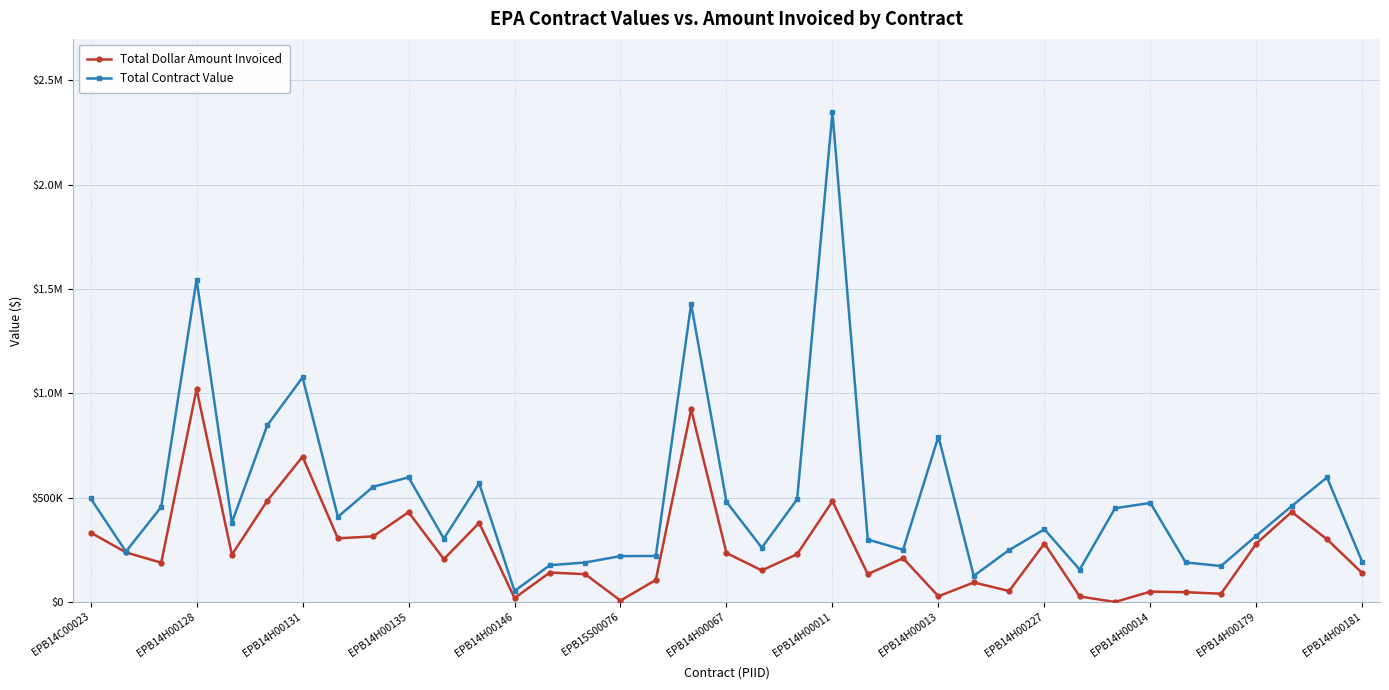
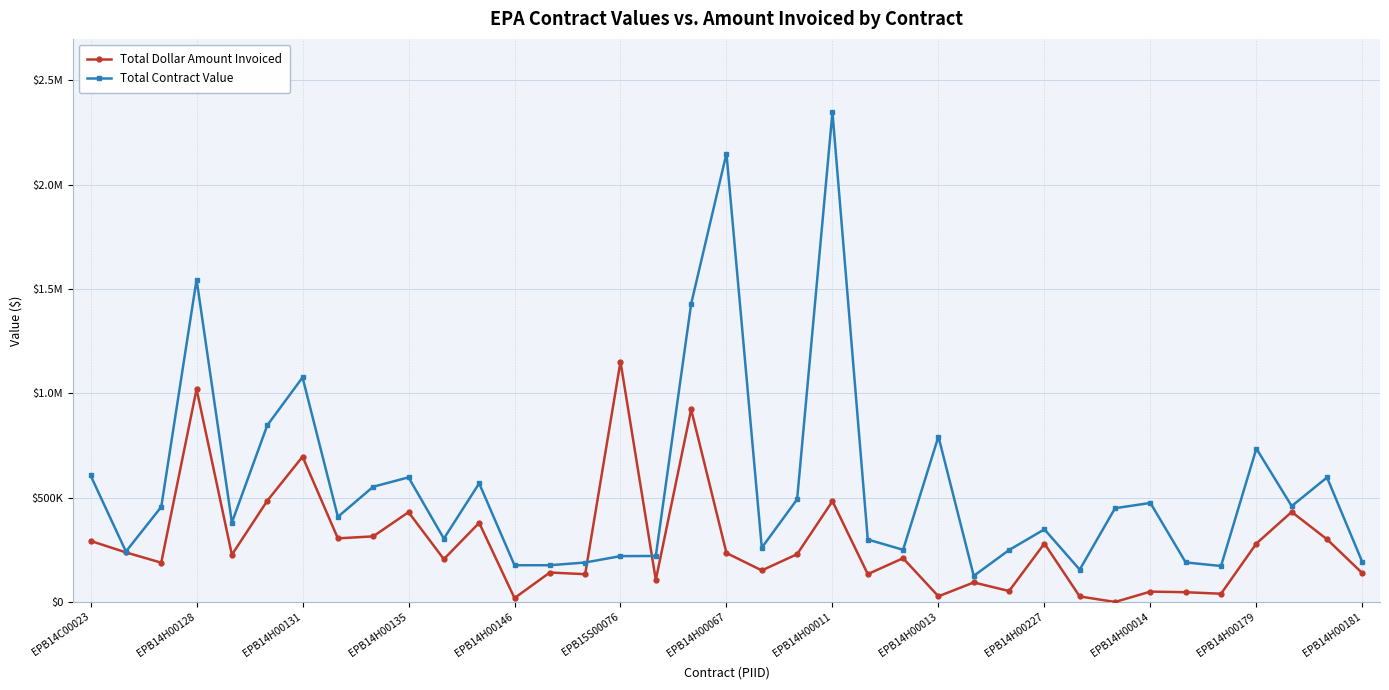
  {
    "Total Dollar Amount Invoiced": {
-     "EPB14C00023": "$330000",
+     "EPB14C00023": "$290000",
      "EPB14H00128": "$1020000",
      "EPB14H00131": "$700000",
      "EPB14H00135": "$430000",
      "EPB14H00146": "$20000",
-     "EPB15S00076": "$10000",
+     "EPB15S00076": "$1150000",
      "EPB14H00067": "$230000",
      "EPB14H00011": "$480000",
      "EPB14H00013": "$30000",
      "EPB14H00227": "$280000",
      "EPB14H00014": "$50000",
      "EPB14H00179": "$280000",
      "EPB14H00181": "$140000"
    },
    "Total Contract Value": {
-     "EPB14C00023": "$500000",
+     "EPB14C00023": "$610000",
      "EPB14H00128": "$1550000",
      "EPB14H00131": "$1080000",
      "EPB14H00135": "$600000",
-     "EPB14H00146": "$50000",
+     "EPB14H00146": "$180000",
      "EPB15S00076": "$220000",
-     "EPB14H00067": "$480000",
+     "EPB14H00067": "$2150000",
      "EPB14H00011": "$2350000",
      "EPB14H00013": "$790000",
      "EPB14H00227": "$350000",
      "EPB14H00014": "$470000",
-     "EPB14H00179": "$320000",
+     "EPB14H00179": "$740000",
      "EPB14H00181": "$190000"
    }
  }
